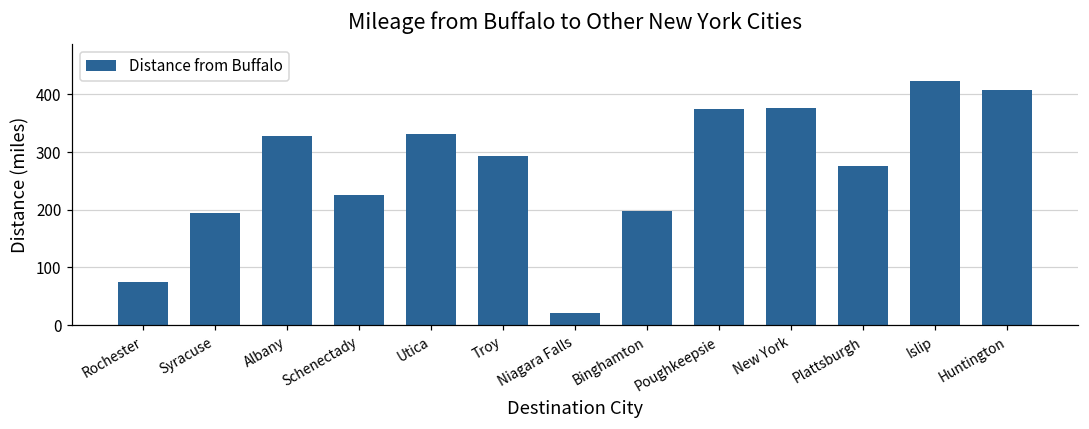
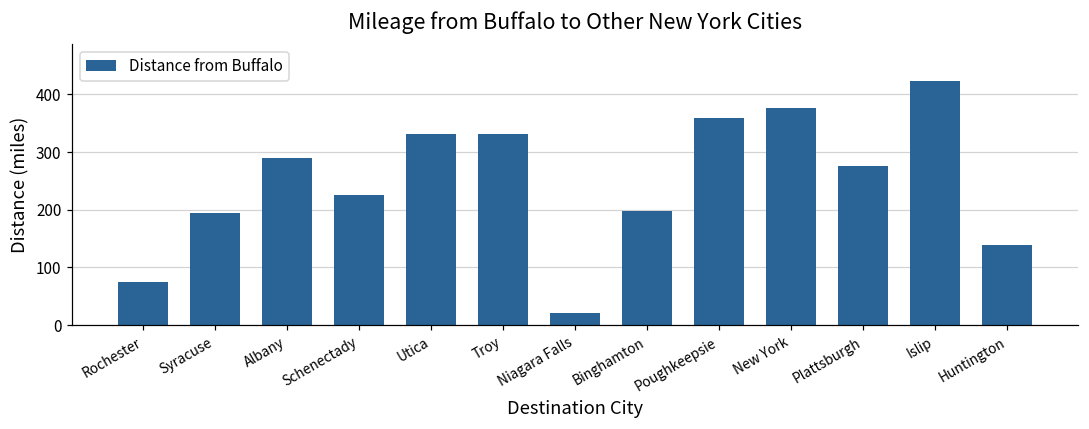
  {
    "Rochester": 70,
    "Syracuse": 200,
-   "Albany": 330,
+   "Albany": 290,
    "Schenectady": 230,
    "Utica": 330,
-   "Troy": 290,
+   "Troy": 330,
    "Niagara Falls": 20,
    "Binghamton": 200,
-   "Poughkeepsie": 380,
+   "Poughkeepsie": 360,
    "New York": 380,
    "Plattsburgh": 280,
    "Islip": 420,
-   "Huntington": 410
+   "Huntington": 140
  }
